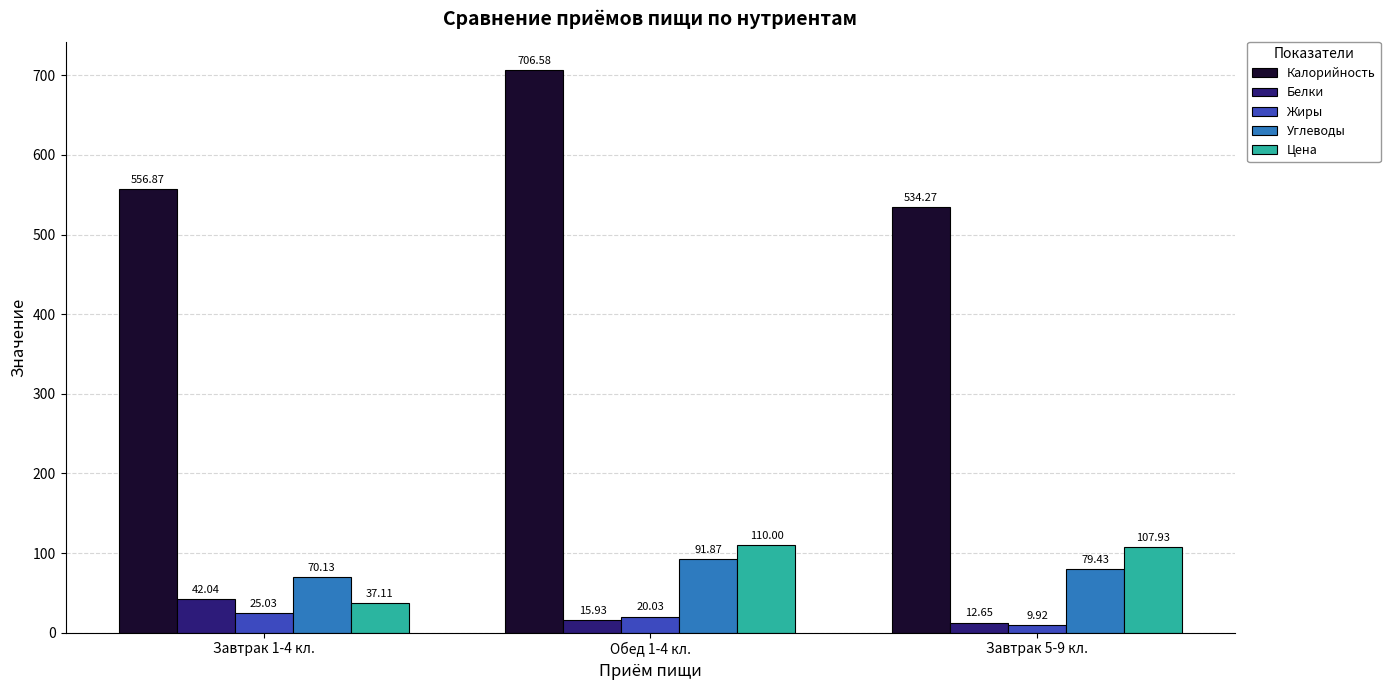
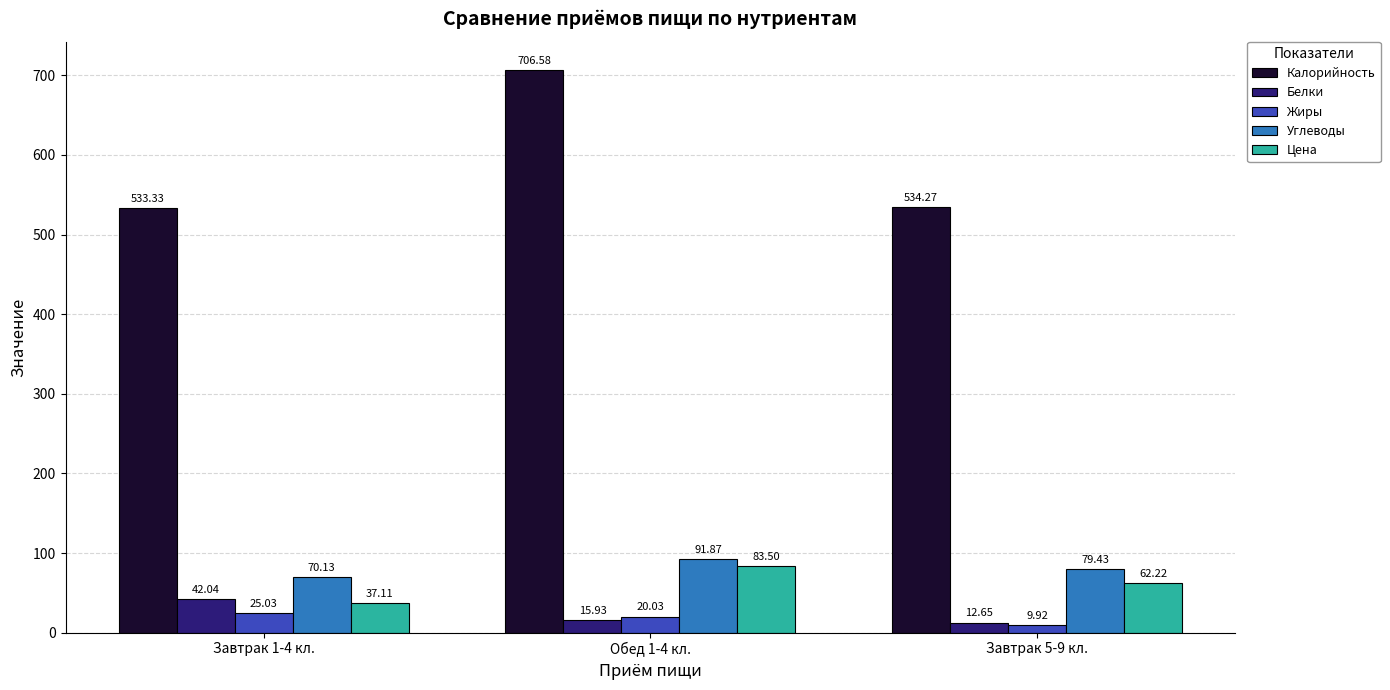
  {
    "Калорийность": {
-     "Завтрак 1-4 кл.": 556.87,
+     "Завтрак 1-4 кл.": 533.33,
      "Обед 1-4 кл.": 706.58,
      "Завтрак 5-9 кл.": 534.27
    },
    "Белки": {
      "Завтрак 1-4 кл.": 42.04,
      "Обед 1-4 кл.": 15.93,
      "Завтрак 5-9 кл.": 12.65
    },
    "Цена": {
      "Завтрак 1-4 кл.": 37.11,
-     "Обед 1-4 кл.": 110.00,
-     "Завтрак 5-9 кл.": 107.93
+     "Обед 1-4 кл.": 83.50,
+     "Завтрак 5-9 кл.": 62.22
    }
  }
